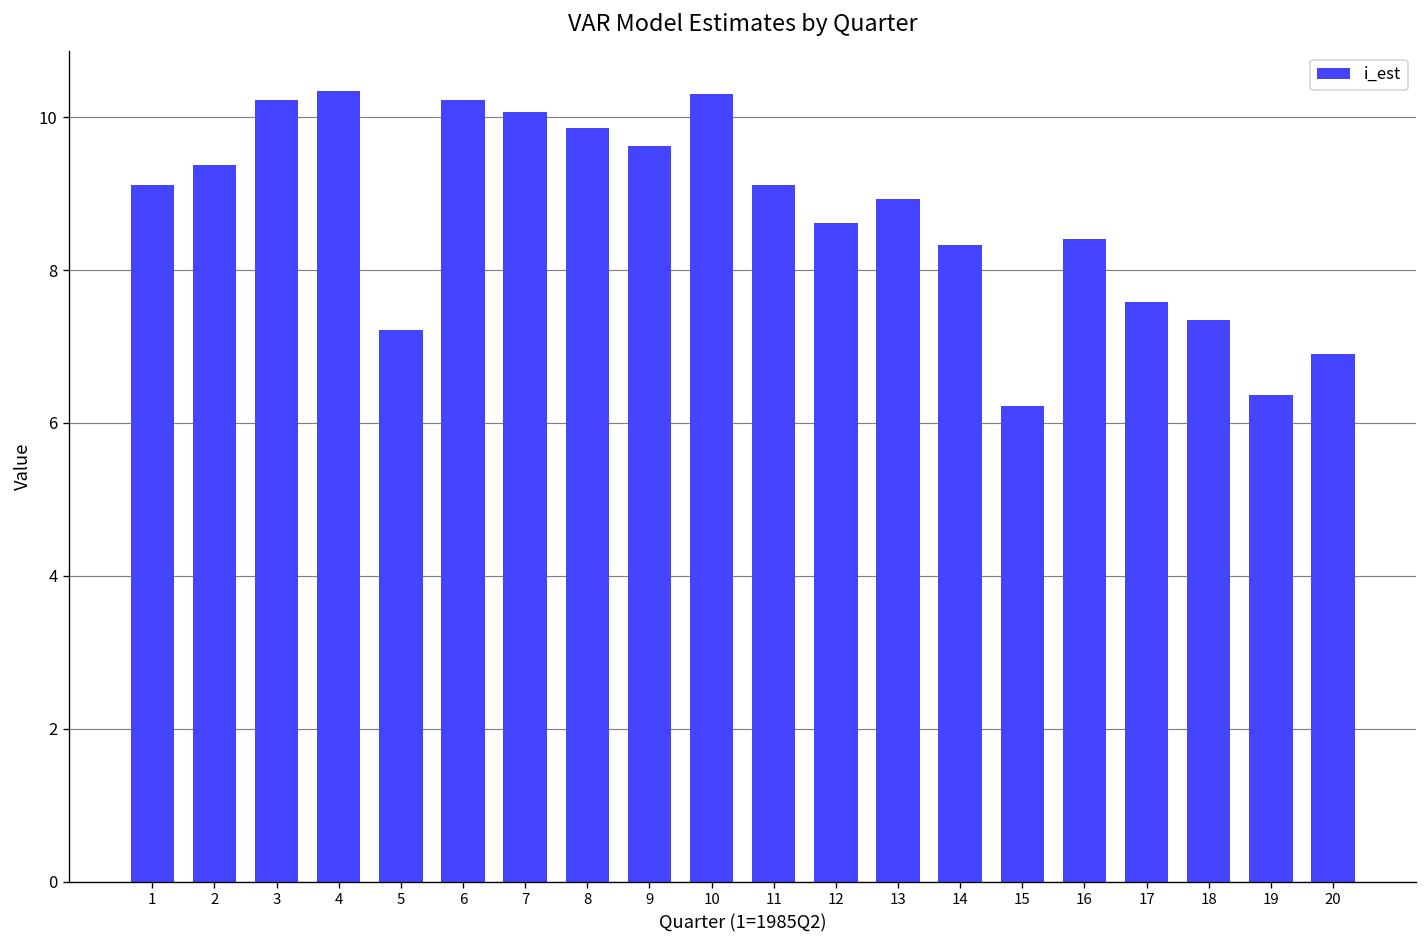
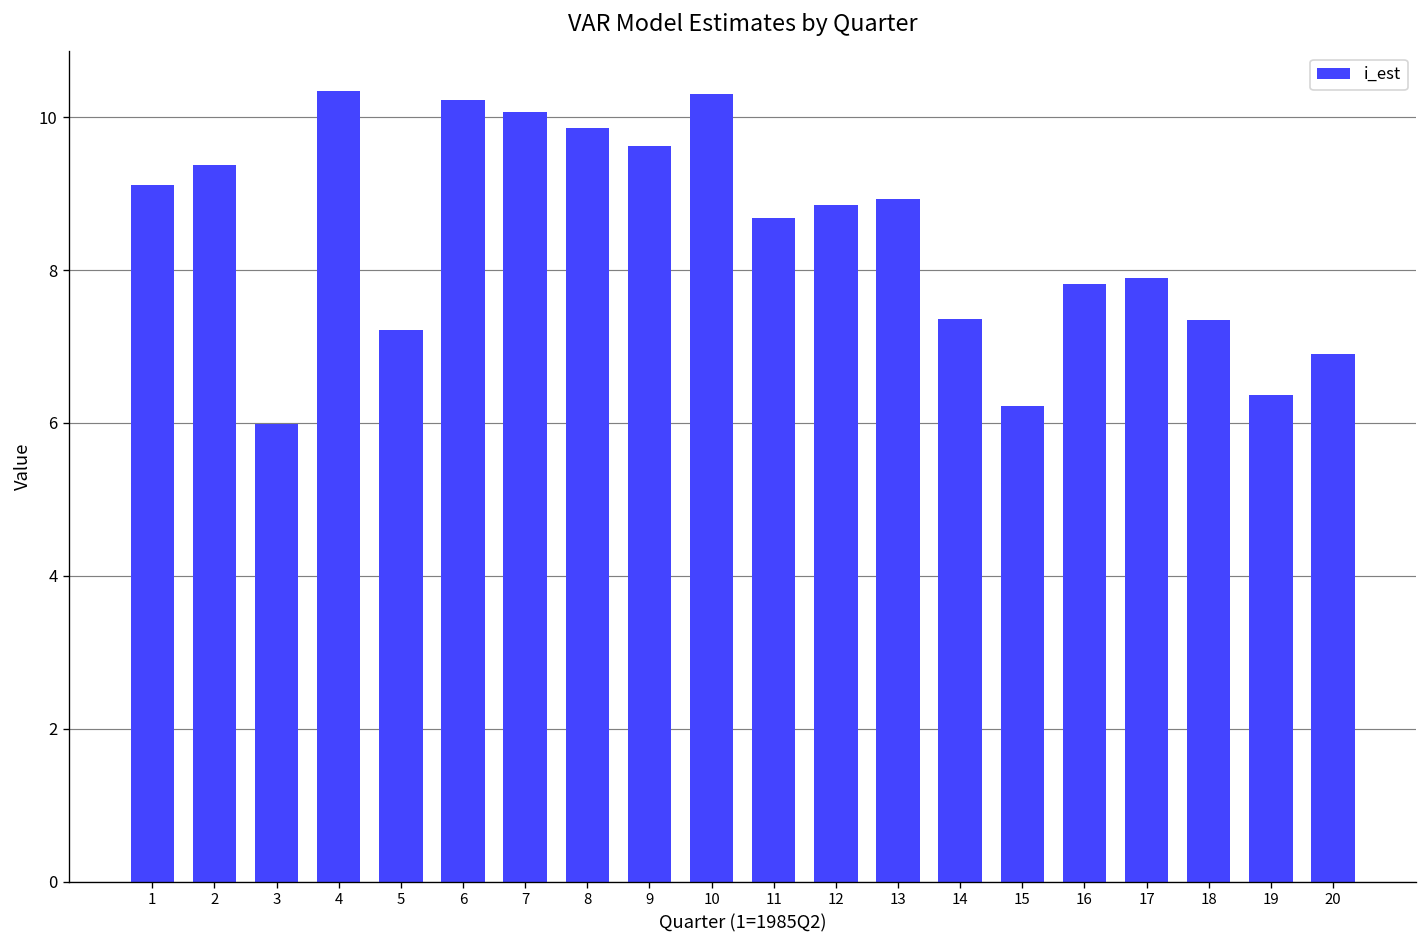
  {
    "1": 9.1,
    "2": 9.4,
-   "3": 10.2,
+   "3": 6.0,
    "4": 10.3,
    "5": 7.2,
    "6": 10.2,
    "7": 10.1,
    "8": 9.9,
    "9": 9.6,
    "10": 10.3,
-   "11": 9.1,
-   "12": 8.6,
+   "11": 8.7,
+   "12": 8.8,
    "13": 8.9,
-   "14": 8.3,
+   "14": 7.4,
    "15": 6.2,
-   "16": 8.4,
-   "17": 7.6,
+   "16": 7.8,
+   "17": 7.9,
    "18": 7.3,
    "19": 6.4,
    "20": 6.9
  }
